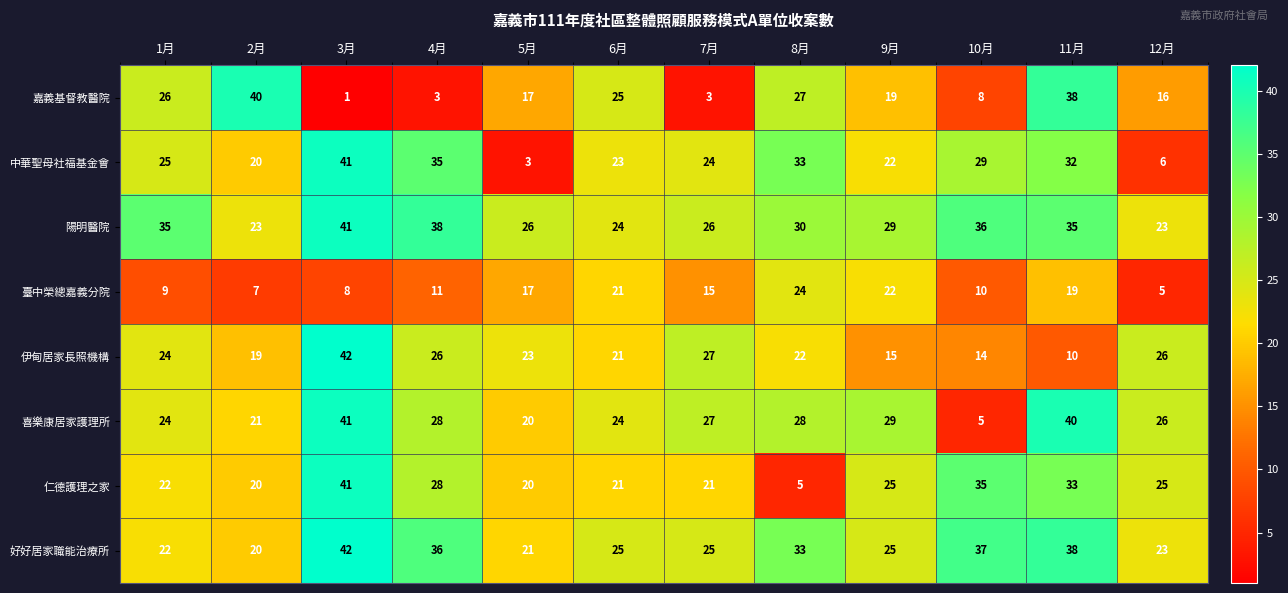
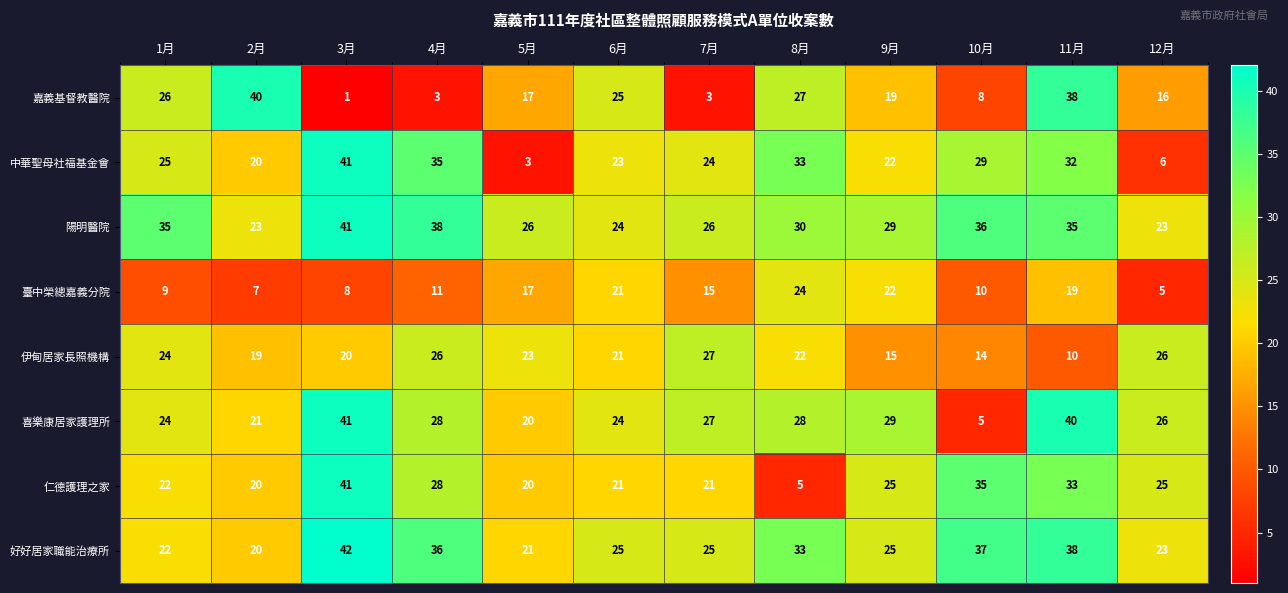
  {
    "嘉義基督教醫院": {
      "1月": 26,
      "2月": 40,
      "3月": 1,
      "4月": 3,
      "5月": 17,
      "6月": 25,
      "7月": 3,
      "8月": 27,
      "9月": 19,
      "10月": 8,
      "11月": 38,
      "12月": 16
    },
    "中華聖母社福基金會": {
      "1月": 25,
      "2月": 20,
      "3月": 41,
      "4月": 35,
      "5月": 3,
      "6月": 23,
      "7月": 24,
      "8月": 33,
      "9月": 22,
      "10月": 29,
      "11月": 32,
      "12月": 6
    },
    "陽明醫院": {
      "1月": 35,
      "2月": 23,
      "3月": 41,
      "4月": 38,
      "5月": 26,
      "6月": 24,
      "7月": 26,
      "8月": 30,
      "9月": 29,
      "10月": 36,
      "11月": 35,
      "12月": 23
    },
    "臺中榮總嘉義分院": {
      "1月": 9,
      "2月": 7,
      "3月": 8,
      "4月": 11,
      "5月": 17,
      "6月": 21,
      "7月": 15,
      "8月": 24,
      "9月": 22,
      "10月": 10,
      "11月": 19,
      "12月": 5
    },
    "伊甸居家長照機構": {
      "1月": 24,
      "2月": 19,
-     "3月": 42,
+     "3月": 20,
      "4月": 26,
      "5月": 23,
      "6月": 21,
      "7月": 27,
      "8月": 22,
      "9月": 15,
      "10月": 14,
      "11月": 10,
      "12月": 26
    },
    "喜樂康居家護理所": {
      "1月": 24,
      "2月": 21,
      "3月": 41,
      "4月": 28,
      "5月": 20,
      "6月": 24,
      "7月": 27,
      "8月": 28,
      "9月": 29,
      "10月": 5,
      "11月": 40,
      "12月": 26
    },
    "仁德護理之家": {
      "1月": 22,
      "2月": 20,
      "3月": 41,
      "4月": 28,
      "5月": 20,
      "6月": 21,
      "7月": 21,
      "8月": 5,
      "9月": 25,
      "10月": 35,
      "11月": 33,
      "12月": 25
    },
    "好好居家職能治療所": {
      "1月": 22,
      "2月": 20,
      "3月": 42,
      "4月": 36,
      "5月": 21,
      "6月": 25,
      "7月": 25,
      "8月": 33,
      "9月": 25,
      "10月": 37,
      "11月": 38,
      "12月": 23
    }
  }
